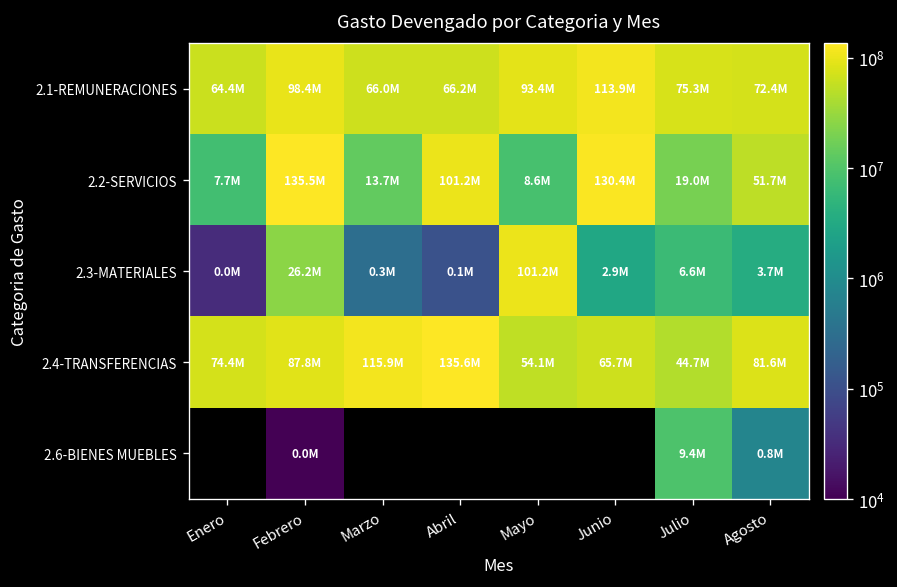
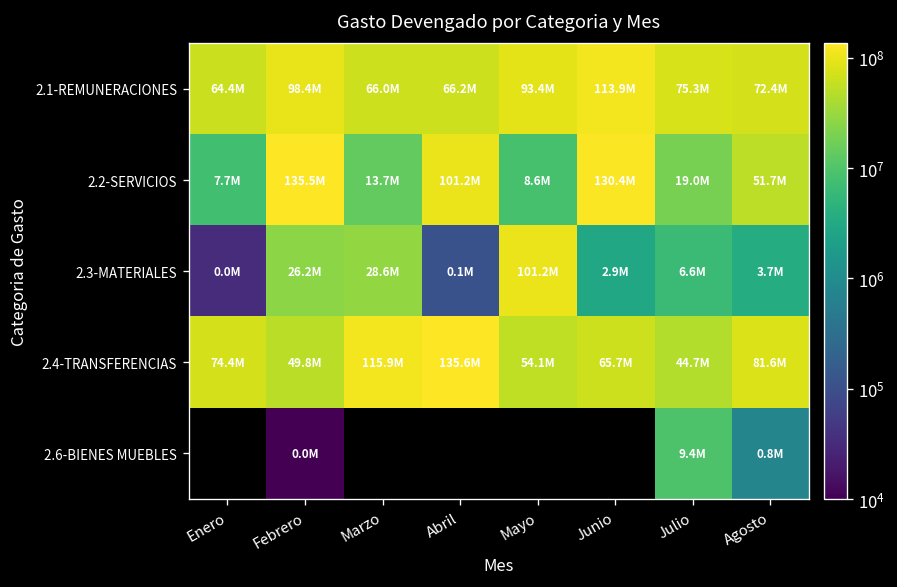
  {
    "2.1-REMUNERACIONES": {
      "Enero": "64.4M",
      "Febrero": "98.4M",
      "Marzo": "66.0M",
      "Abril": "66.2M",
      "Mayo": "93.4M",
      "Junio": "113.9M",
      "Julio": "75.3M",
      "Agosto": "72.4M"
    },
    "2.2-SERVICIOS": {
      "Enero": "7.7M",
      "Febrero": "135.5M",
      "Marzo": "13.7M",
      "Abril": "101.2M",
      "Mayo": "8.6M",
      "Junio": "130.4M",
      "Julio": "19.0M",
      "Agosto": "51.7M"
    },
    "2.3-MATERIALES": {
      "Enero": "0.0M",
      "Febrero": "26.2M",
-     "Marzo": "0.3M",
+     "Marzo": "28.6M",
      "Abril": "0.1M",
      "Mayo": "101.2M",
      "Junio": "2.9M",
      "Julio": "6.6M",
      "Agosto": "3.7M"
    },
    "2.4-TRANSFERENCIAS": {
      "Enero": "74.4M",
-     "Febrero": "87.8M",
+     "Febrero": "49.8M",
      "Marzo": "115.9M",
      "Abril": "135.6M",
      "Mayo": "54.1M",
      "Junio": "65.7M",
      "Julio": "44.7M",
      "Agosto": "81.6M"
    },
    "2.6-BIENES MUEBLES": {
      "Febrero": "0.0M",
      "Julio": "9.4M",
      "Agosto": "0.8M"
    }
  }
